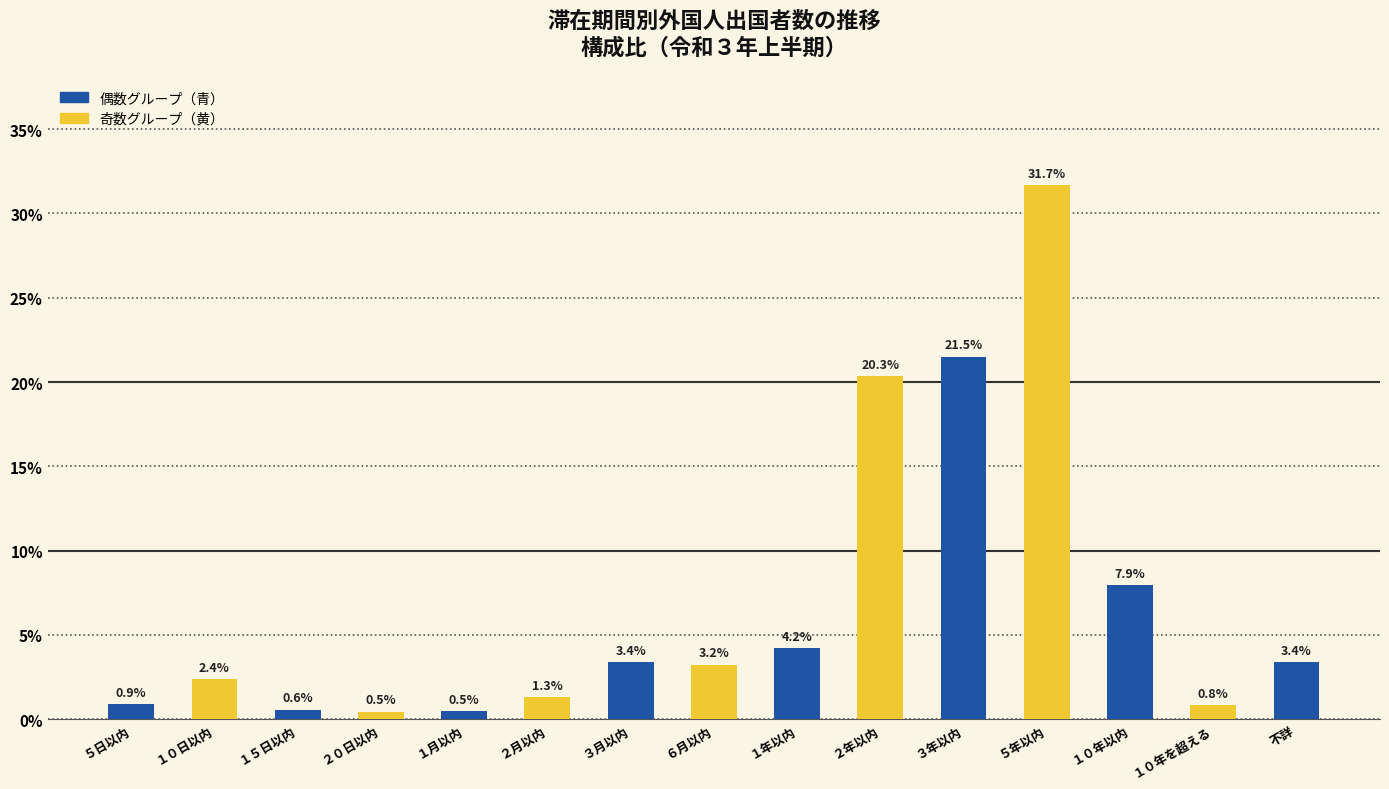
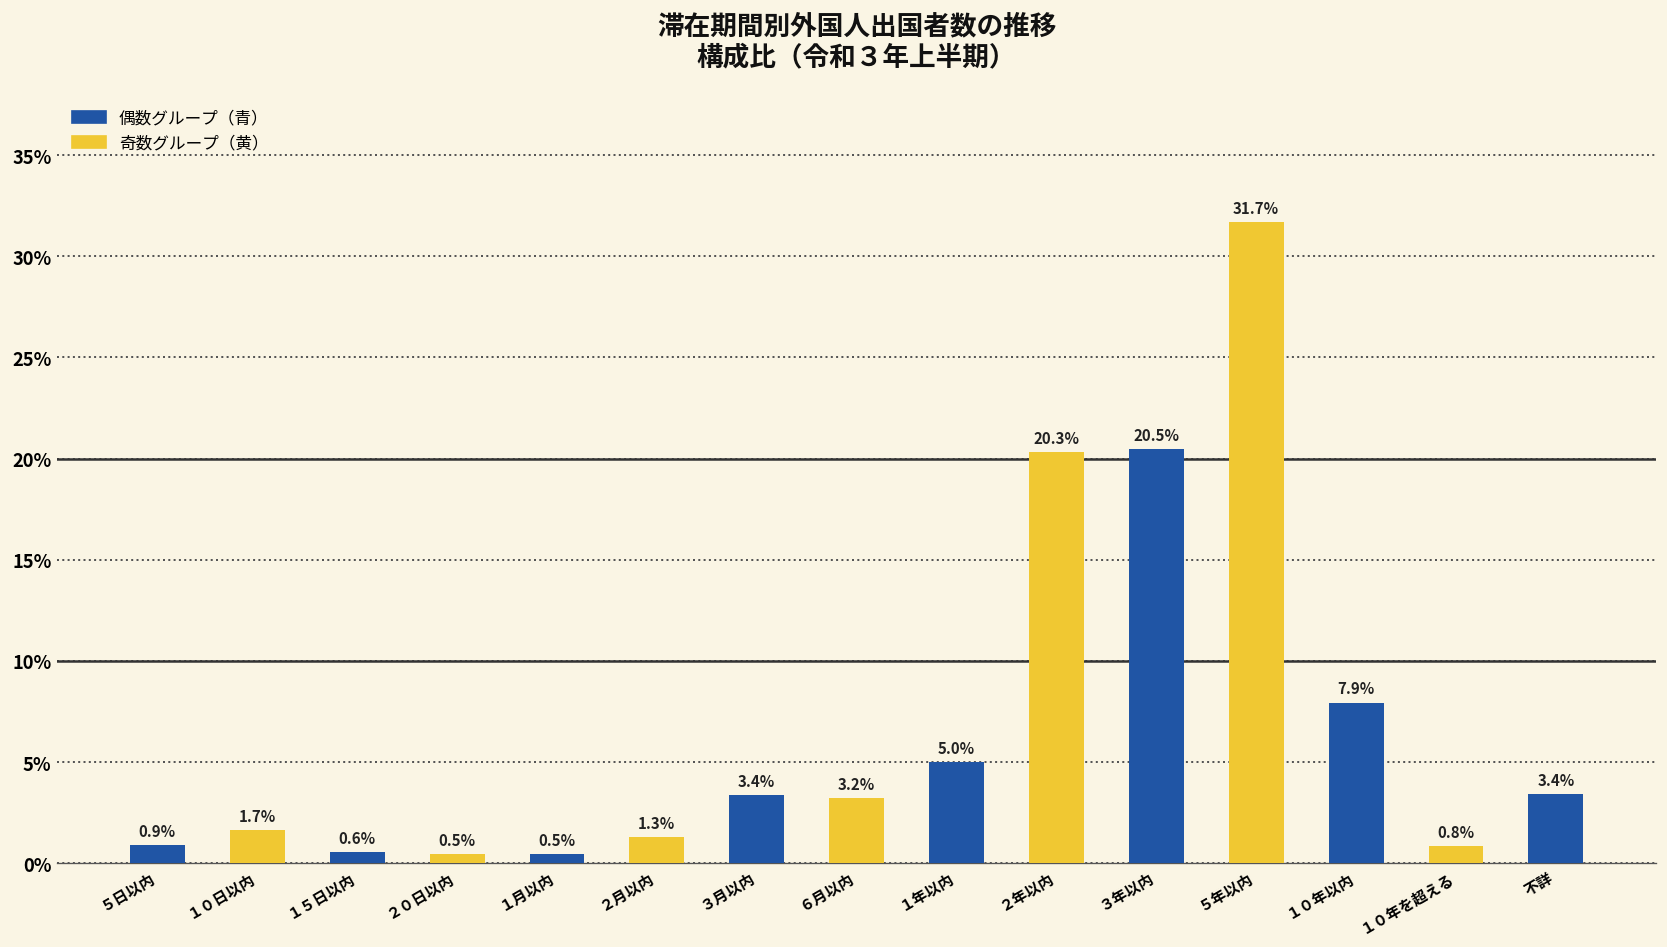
  {
    "５日以内": "0.9%",
-   "１０日以内": "2.4%",
+   "１０日以内": "1.7%",
    "１５日以内": "0.6%",
    "２０日以内": "0.5%",
    "１月以内": "0.5%",
    "２月以内": "1.3%",
    "３月以内": "3.4%",
    "６月以内": "3.2%",
-   "１年以内": "4.2%",
+   "１年以内": "5.0%",
    "２年以内": "20.3%",
-   "３年以内": "21.5%",
+   "３年以内": "20.5%",
    "５年以内": "31.7%",
    "１０年以内": "7.9%",
    "１０年を超える": "0.8%",
    "不詳": "3.4%"
  }
